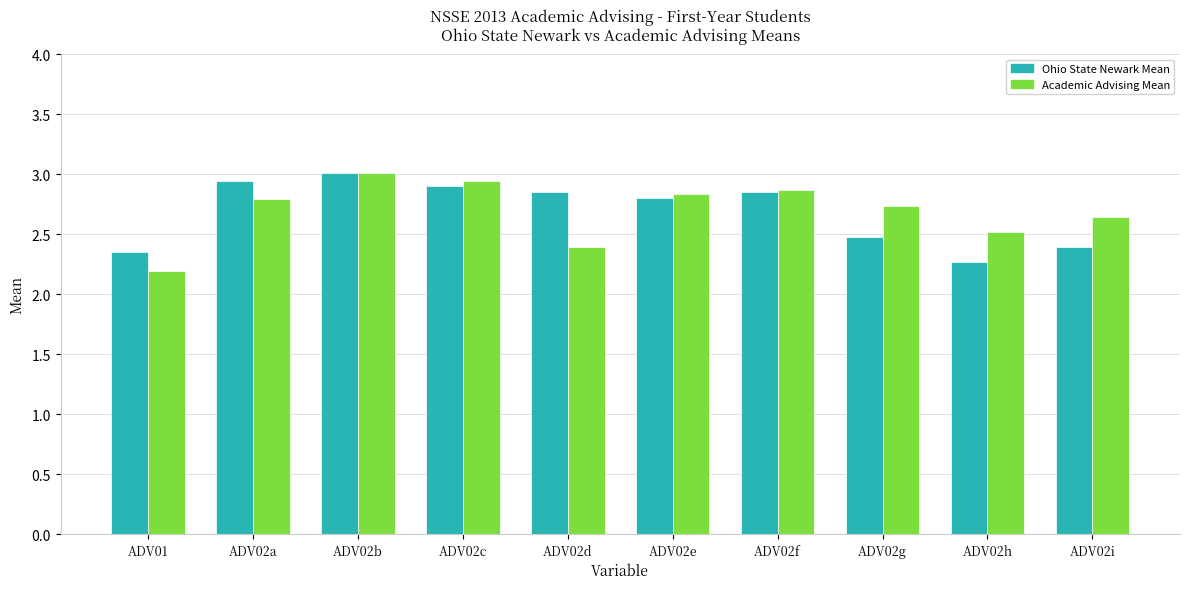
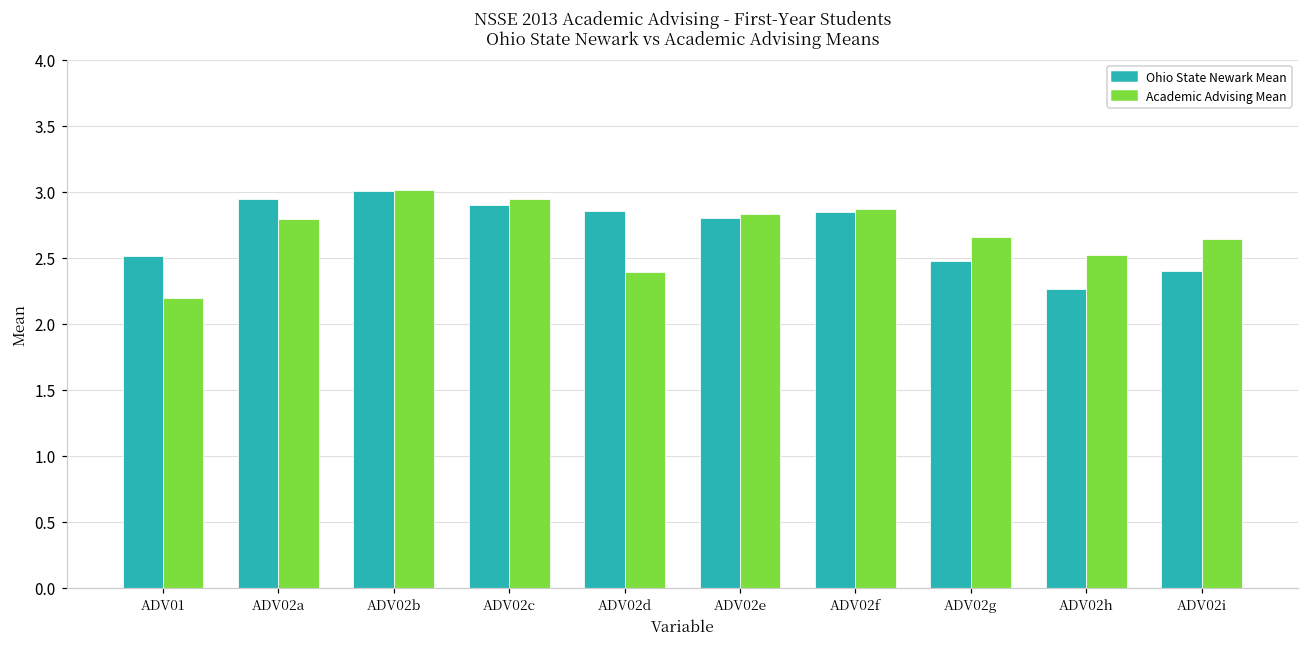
  {
    "Ohio State Newark Mean": {
-     "ADV01": 2.35,
+     "ADV01": 2.52,
      "ADV02a": 2.95,
      "ADV02b": 3.01,
      "ADV02c": 2.90,
      "ADV02d": 2.85,
      "ADV02e": 2.80,
      "ADV02f": 2.85,
      "ADV02g": 2.48,
      "ADV02h": 2.27,
      "ADV02i": 2.40
    },
    "Academic Advising Mean": {
      "ADV01": 2.19,
      "ADV02a": 2.79,
      "ADV02b": 3.01,
      "ADV02c": 2.95,
      "ADV02d": 2.39,
      "ADV02e": 2.83,
      "ADV02f": 2.87,
-     "ADV02g": 2.73,
+     "ADV02g": 2.66,
      "ADV02h": 2.52,
      "ADV02i": 2.64
    }
  }
